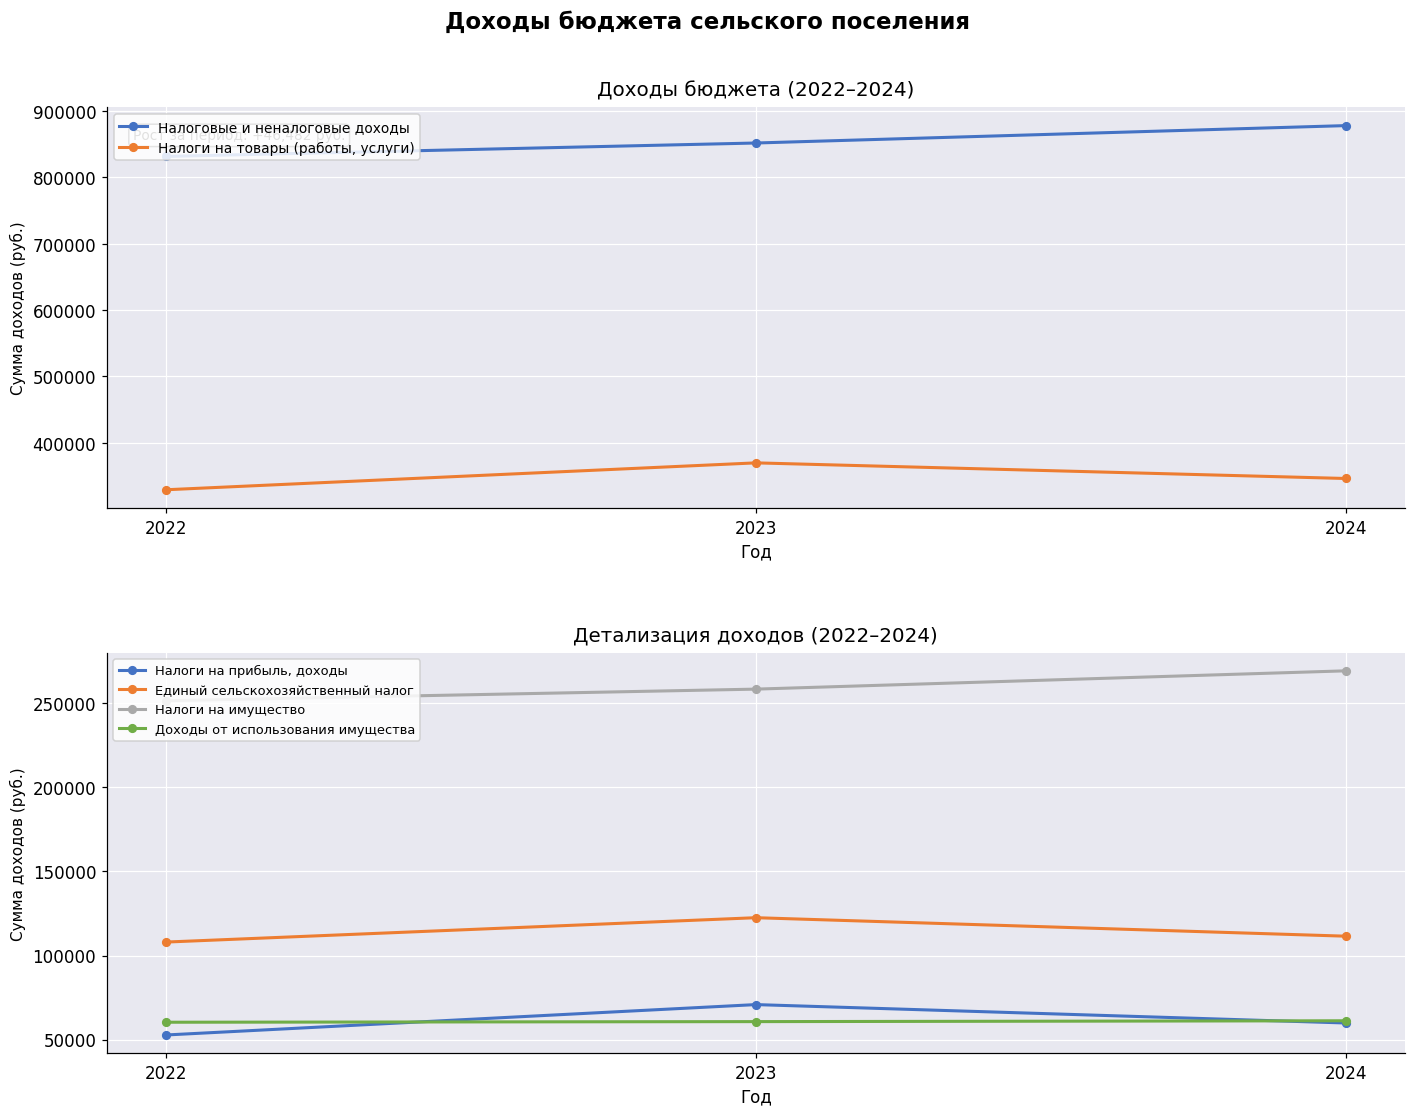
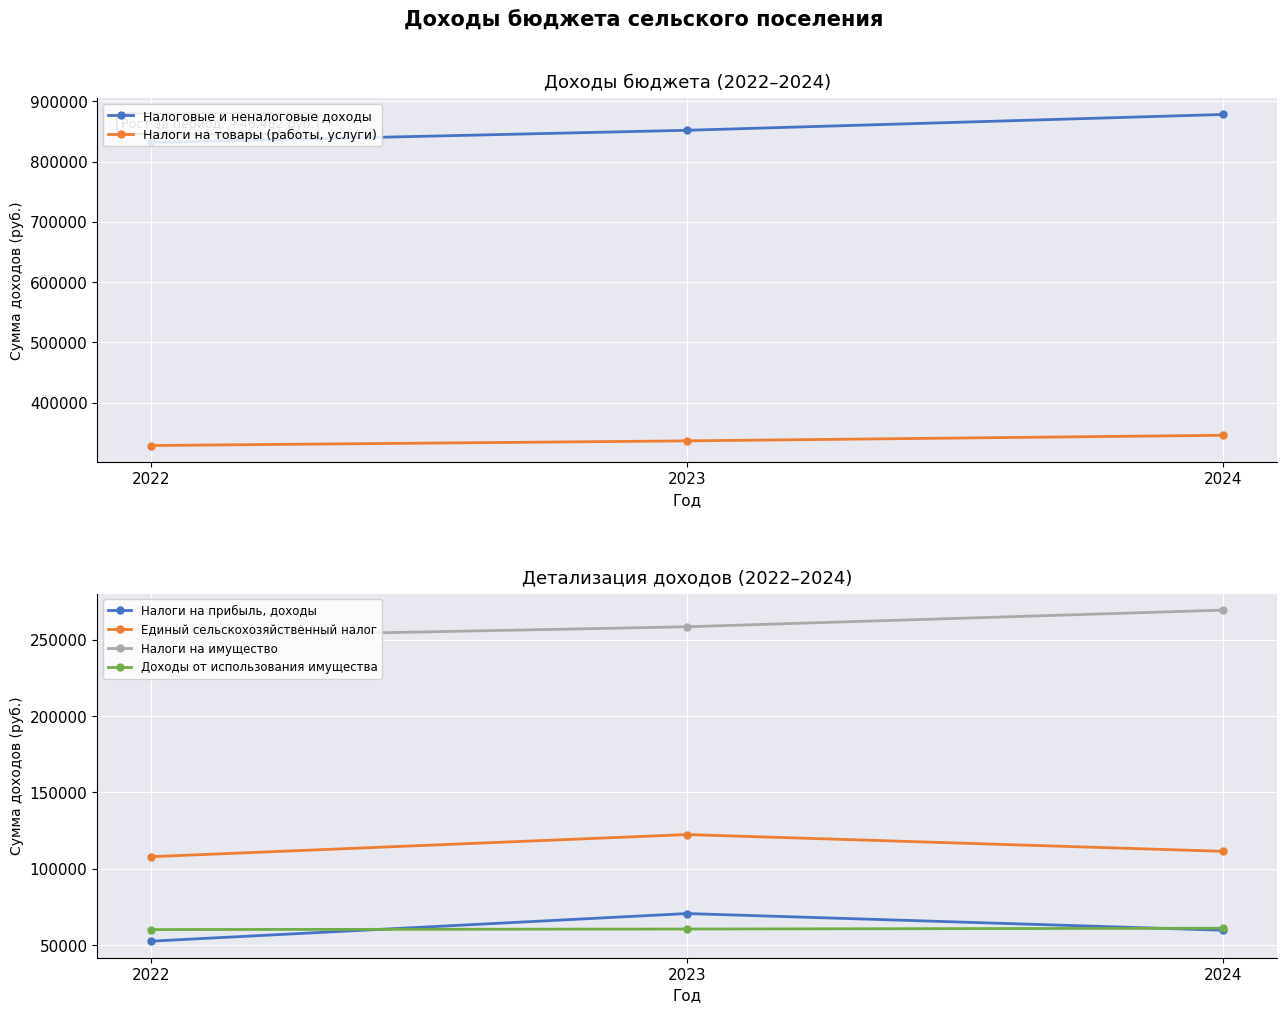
  {
    "Доходы бюджета (2022–2024)": {
      "Налоговые и неналоговые доходы": {
        "2023": 850000,
        "2024": 880000
      },
      "Налоги на товары (работы, услуги)": {
        "2022": 330000,
-       "2023": 370000,
+       "2023": 340000,
        "2024": 350000
      }
    },
    "Детализация доходов (2022–2024)": {
      "Налоги на прибыль, доходы": {
        "2022": 53000,
        "2023": 71000
      },
      "Единый сельскохозяйственный налог": {
        "2022": 108000,
        "2023": 122000,
        "2024": 112000
      },
      "Налоги на имущество": {
        "2023": 258000,
        "2024": 269000
      },
      "Доходы от использования имущества": {
        "2022": 60000,
        "2023": 61000
      }
    }
  }
